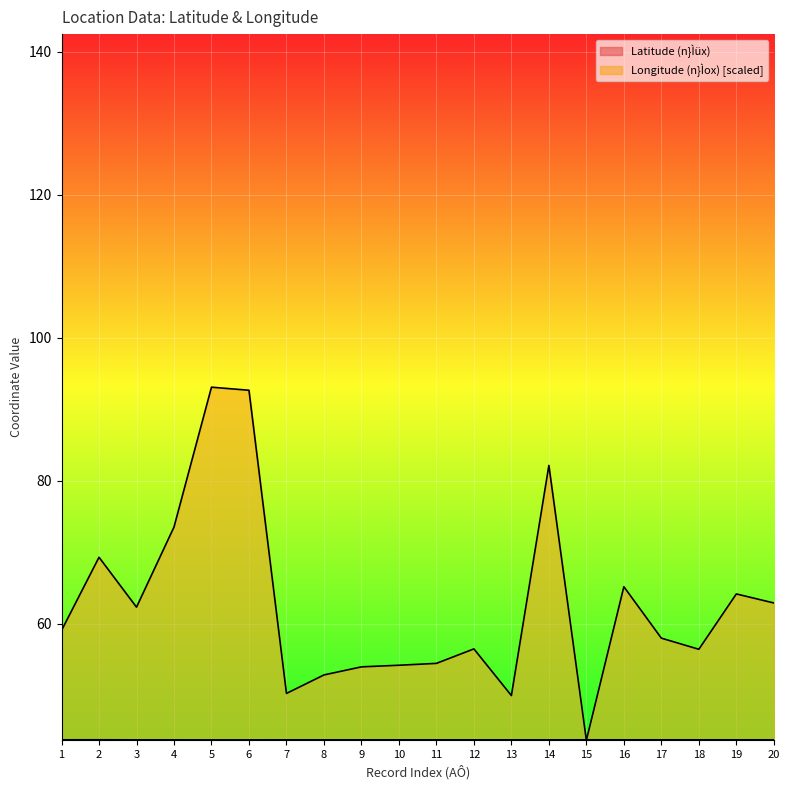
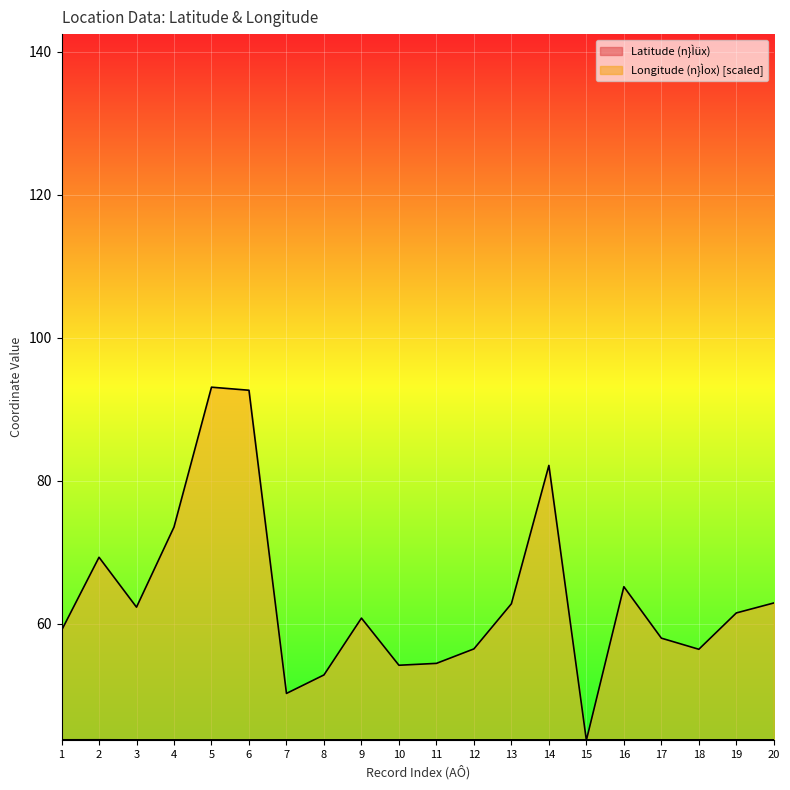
  {
    "Latitude (n}Ìüx)": {
      "1": 44,
      "2": 44,
      "3": 44,
      "4": 44,
      "5": 44,
      "6": 44,
      "7": 44,
      "8": 44,
      "9": 44,
      "10": 44,
      "11": 44,
      "12": 44,
      "13": 44,
      "14": 44,
      "16": 44,
      "17": 44,
      "18": 44,
      "19": 44,
      "20": 44
    },
    "Longitude (n}Ìox) [scaled]": {
      "1": 59,
      "2": 69,
      "3": 62,
      "4": 74,
      "5": 93,
      "6": 93,
      "7": 50,
      "8": 53,
-     "9": 54,
+     "9": 61,
      "10": 54,
      "11": 54,
      "12": 56,
-     "13": 50,
+     "13": 63,
      "14": 82,
      "16": 65,
      "17": 58,
      "18": 56,
-     "19": 64,
+     "19": 62,
      "20": 63
    }
  }
